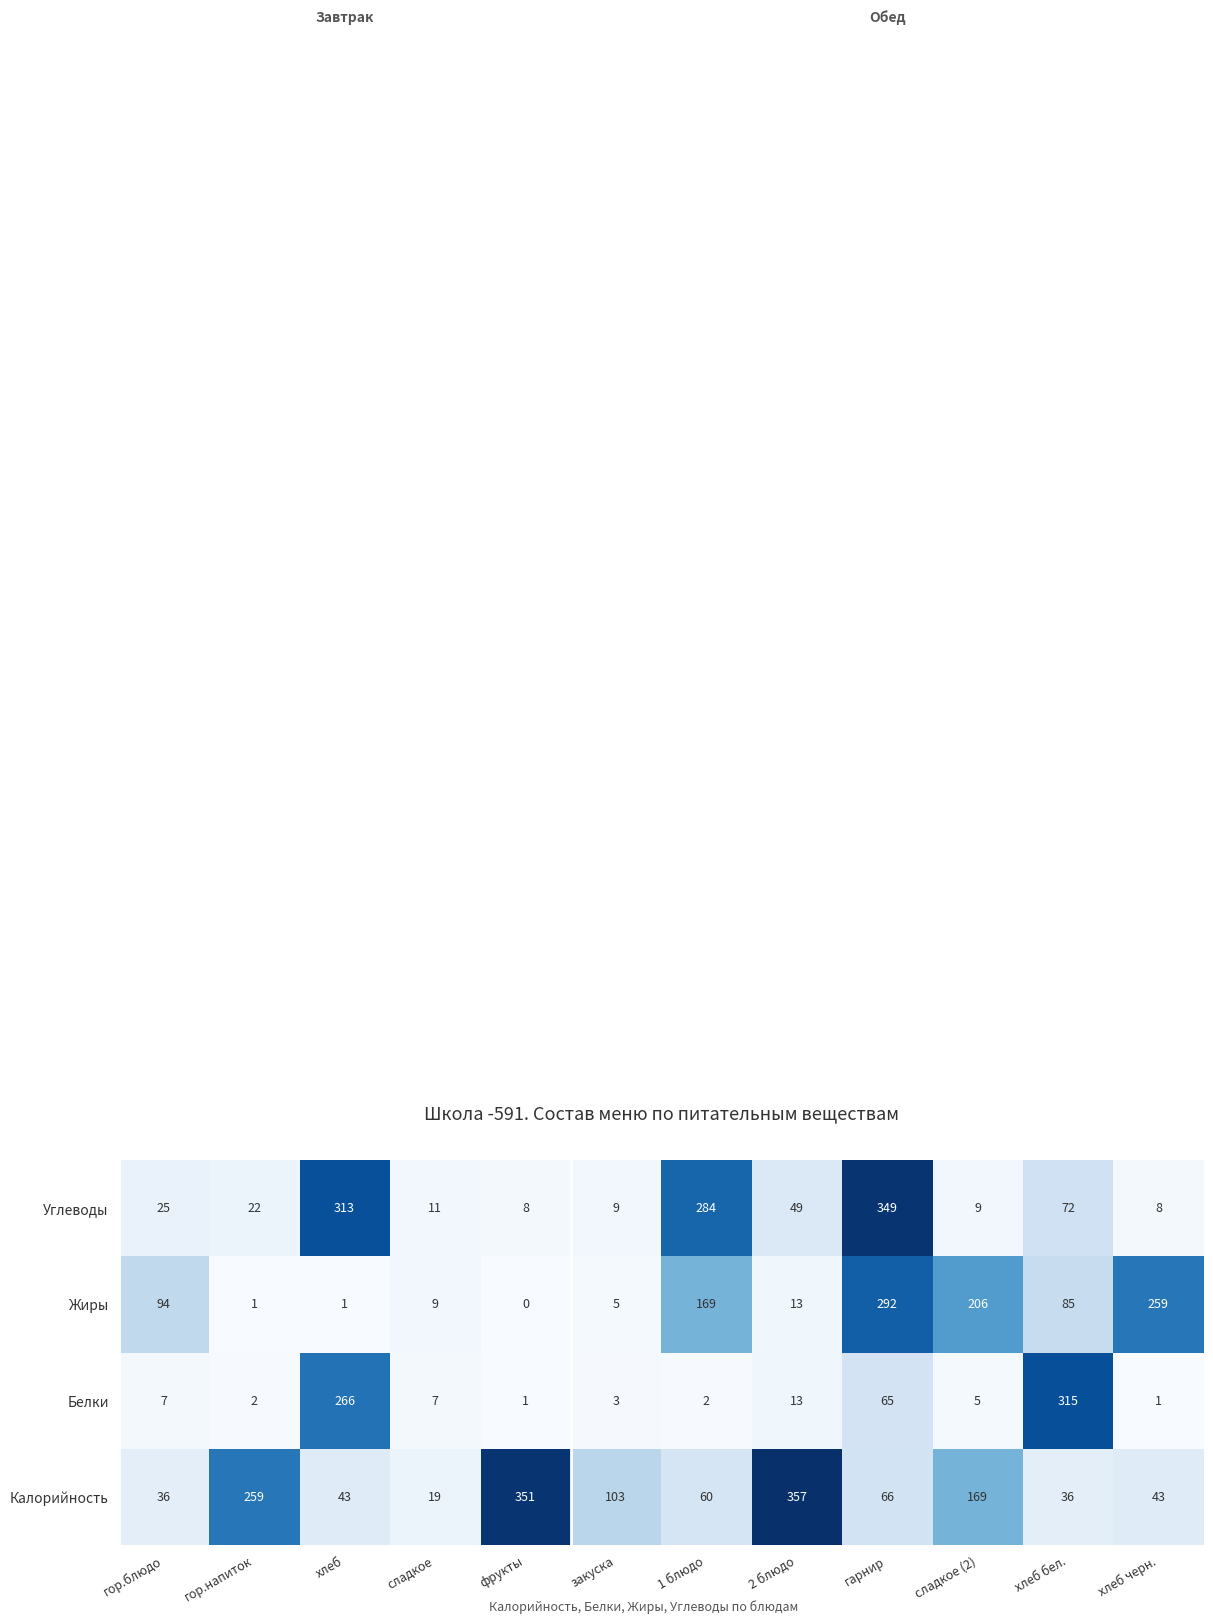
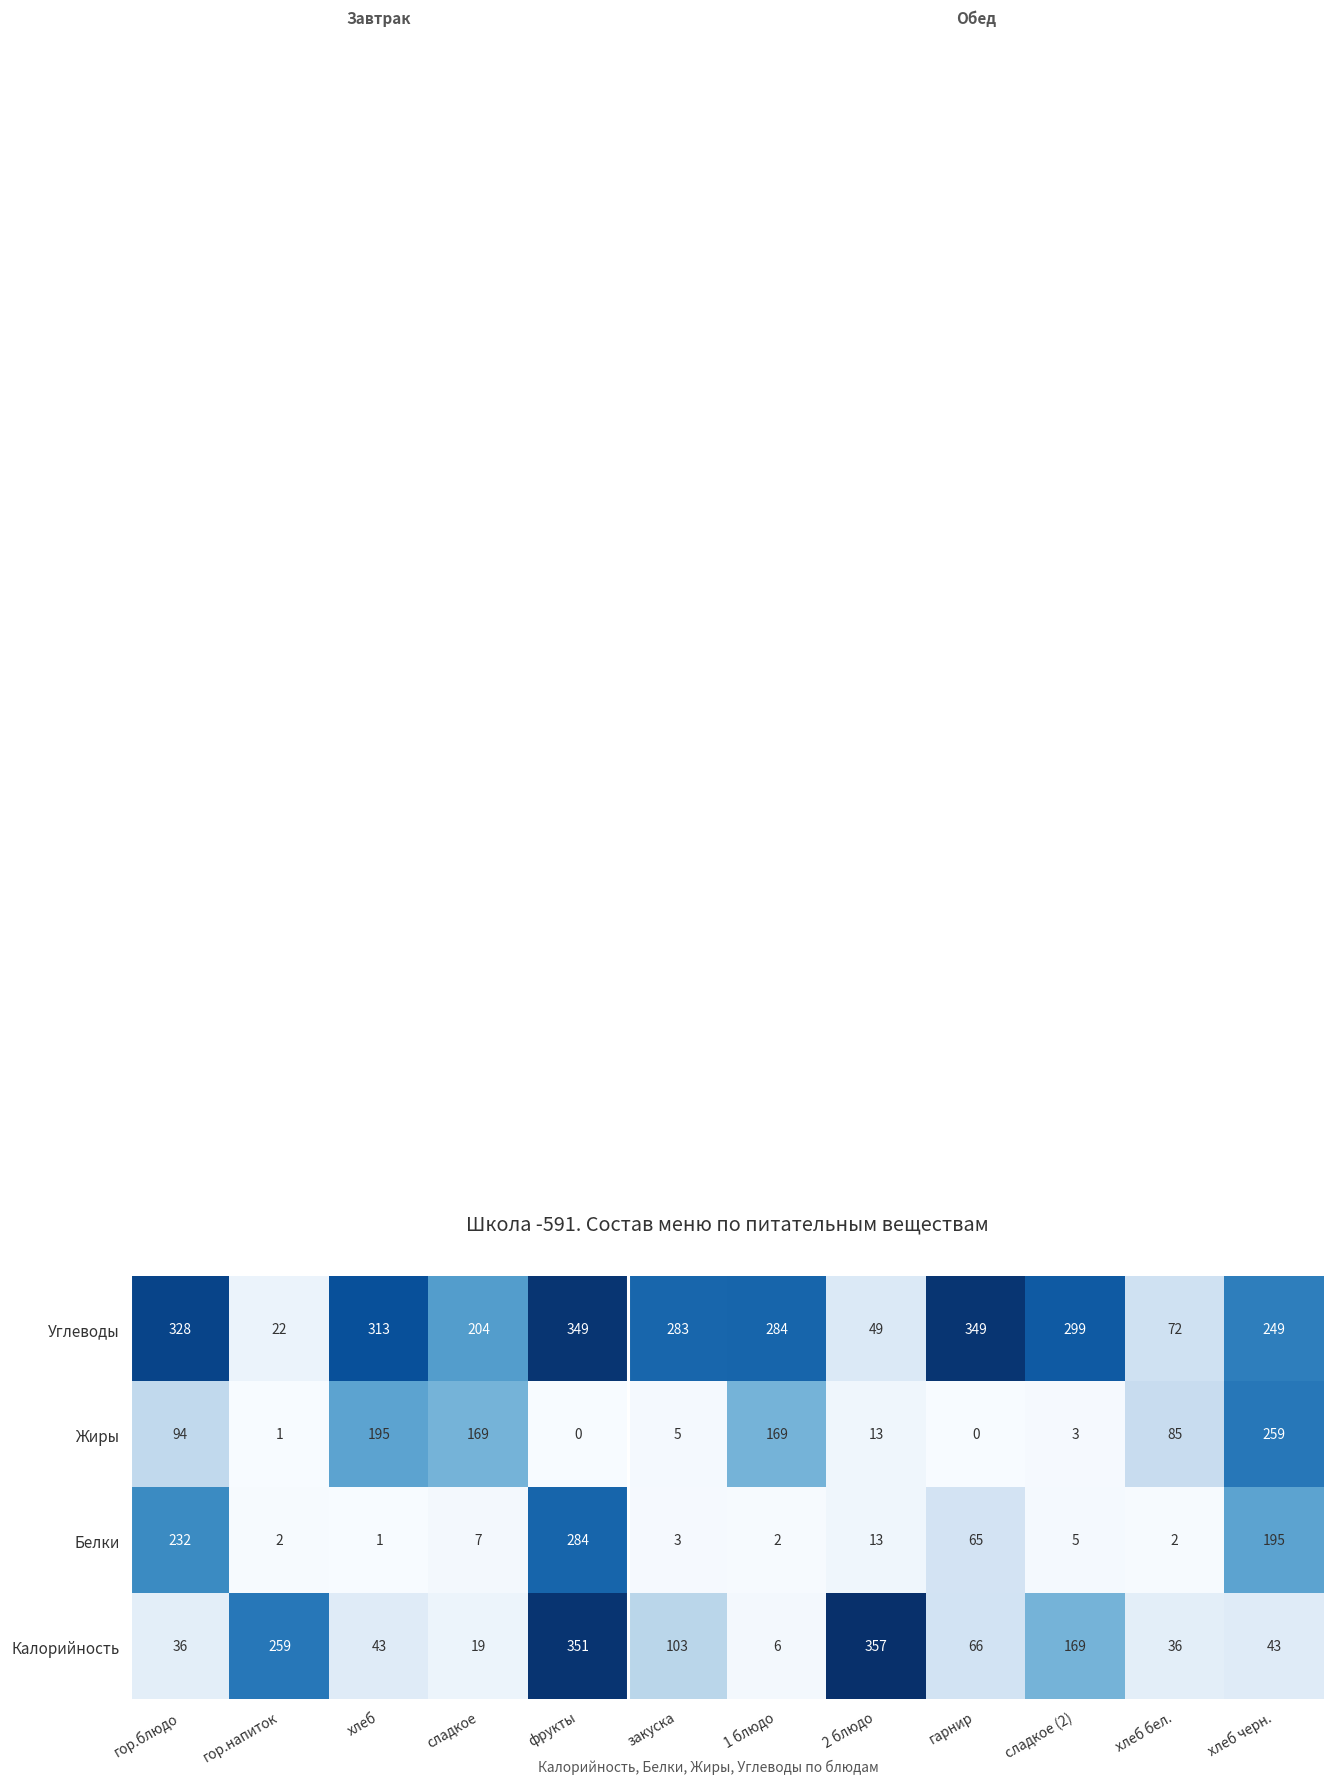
  {
    "Углеводы": {
-     "гор.блюдо": 25,
+     "гор.блюдо": 328,
      "гор.напиток": 22,
      "хлеб": 313,
-     "сладкое": 11,
-     "фрукты": 8,
-     "закуска": 9,
+     "сладкое": 204,
+     "фрукты": 349,
+     "закуска": 283,
      "1 блюдо": 284,
      "2 блюдо": 49,
      "гарнир": 349,
-     "сладкое (2)": 9,
+     "сладкое (2)": 299,
      "хлеб бел.": 72,
-     "хлеб черн.": 8
+     "хлеб черн.": 249
    },
    "Жиры": {
      "гор.блюдо": 94,
      "гор.напиток": 1,
-     "хлеб": 1,
-     "сладкое": 9,
+     "хлеб": 195,
+     "сладкое": 169,
      "фрукты": 0,
      "закуска": 5,
      "1 блюдо": 169,
      "2 блюдо": 13,
-     "гарнир": 292,
-     "сладкое (2)": 206,
+     "гарнир": 0,
+     "сладкое (2)": 3,
      "хлеб бел.": 85,
      "хлеб черн.": 259
    },
    "Белки": {
-     "гор.блюдо": 7,
+     "гор.блюдо": 232,
      "гор.напиток": 2,
-     "хлеб": 266,
+     "хлеб": 1,
      "сладкое": 7,
-     "фрукты": 1,
+     "фрукты": 284,
      "закуска": 3,
      "1 блюдо": 2,
      "2 блюдо": 13,
      "гарнир": 65,
      "сладкое (2)": 5,
-     "хлеб бел.": 315,
-     "хлеб черн.": 1
+     "хлеб бел.": 2,
+     "хлеб черн.": 195
    },
    "Калорийность": {
      "гор.блюдо": 36,
      "гор.напиток": 259,
      "хлеб": 43,
      "сладкое": 19,
      "фрукты": 351,
      "закуска": 103,
-     "1 блюдо": 60,
+     "1 блюдо": 6,
      "2 блюдо": 357,
      "гарнир": 66,
      "сладкое (2)": 169,
      "хлеб бел.": 36,
      "хлеб черн.": 43
    }
  }
